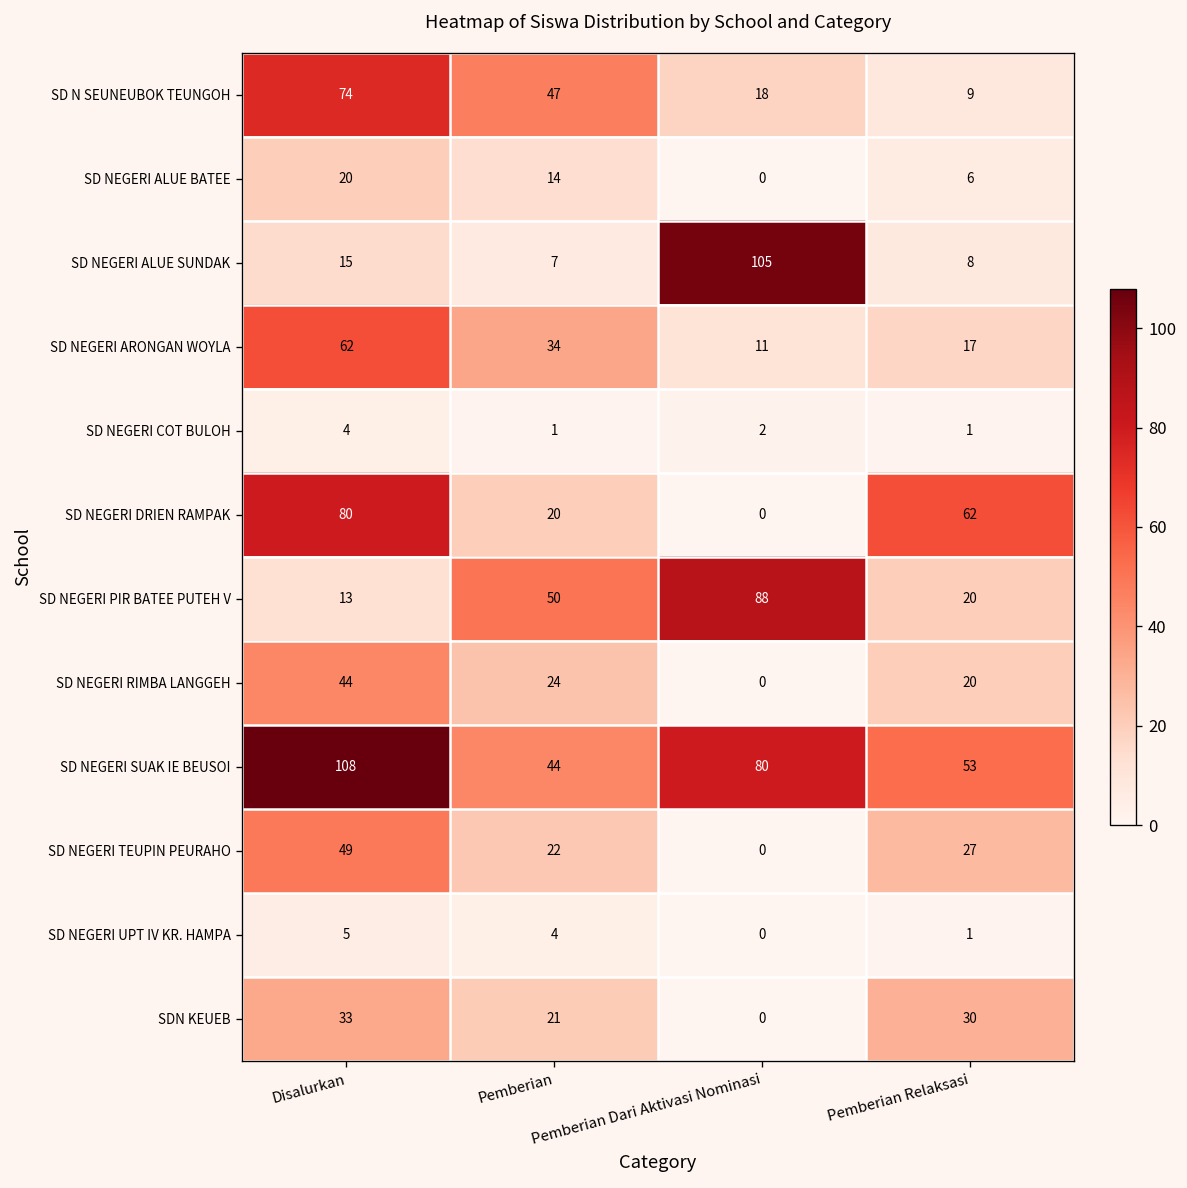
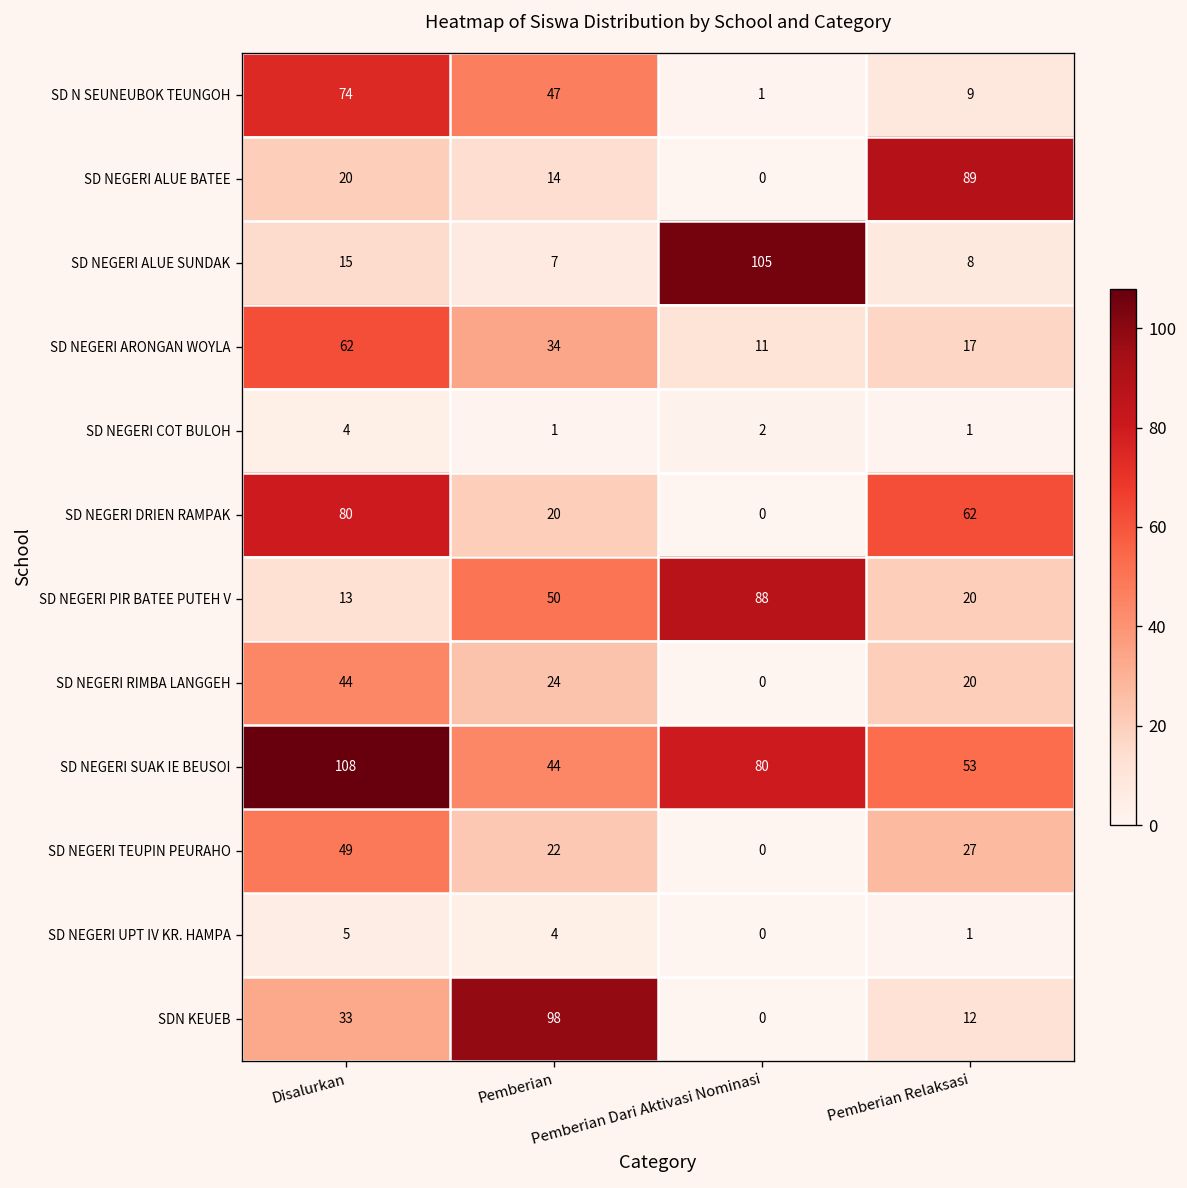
  {
    "SD N SEUNEUBOK TEUNGOH": {
      "Disalurkan": 74,
      "Pemberian": 47,
-     "Pemberian Dari Aktivasi Nominasi": 18,
+     "Pemberian Dari Aktivasi Nominasi": 1,
      "Pemberian Relaksasi": 9
    },
    "SD NEGERI ALUE BATEE": {
      "Disalurkan": 20,
      "Pemberian": 14,
      "Pemberian Dari Aktivasi Nominasi": 0,
-     "Pemberian Relaksasi": 6
+     "Pemberian Relaksasi": 89
    },
    "SD NEGERI ALUE SUNDAK": {
      "Disalurkan": 15,
      "Pemberian": 7,
      "Pemberian Dari Aktivasi Nominasi": 105,
      "Pemberian Relaksasi": 8
    },
    "SD NEGERI ARONGAN WOYLA": {
      "Disalurkan": 62,
      "Pemberian": 34,
      "Pemberian Dari Aktivasi Nominasi": 11,
      "Pemberian Relaksasi": 17
    },
    "SD NEGERI COT BULOH": {
      "Disalurkan": 4,
      "Pemberian": 1,
      "Pemberian Dari Aktivasi Nominasi": 2,
      "Pemberian Relaksasi": 1
    },
    "SD NEGERI DRIEN RAMPAK": {
      "Disalurkan": 80,
      "Pemberian": 20,
      "Pemberian Dari Aktivasi Nominasi": 0,
      "Pemberian Relaksasi": 62
    },
    "SD NEGERI PIR BATEE PUTEH V": {
      "Disalurkan": 13,
      "Pemberian": 50,
      "Pemberian Dari Aktivasi Nominasi": 88,
      "Pemberian Relaksasi": 20
    },
    "SD NEGERI RIMBA LANGGEH": {
      "Disalurkan": 44,
      "Pemberian": 24,
      "Pemberian Dari Aktivasi Nominasi": 0,
      "Pemberian Relaksasi": 20
    },
    "SD NEGERI SUAK IE BEUSOI": {
      "Disalurkan": 108,
      "Pemberian": 44,
      "Pemberian Dari Aktivasi Nominasi": 80,
      "Pemberian Relaksasi": 53
    },
    "SD NEGERI TEUPIN PEURAHO": {
      "Disalurkan": 49,
      "Pemberian": 22,
      "Pemberian Dari Aktivasi Nominasi": 0,
      "Pemberian Relaksasi": 27
    },
    "SD NEGERI UPT IV KR. HAMPA": {
      "Disalurkan": 5,
      "Pemberian": 4,
      "Pemberian Dari Aktivasi Nominasi": 0,
      "Pemberian Relaksasi": 1
    },
    "SDN KEUEB": {
      "Disalurkan": 33,
-     "Pemberian": 21,
+     "Pemberian": 98,
      "Pemberian Dari Aktivasi Nominasi": 0,
-     "Pemberian Relaksasi": 30
+     "Pemberian Relaksasi": 12
    }
  }
